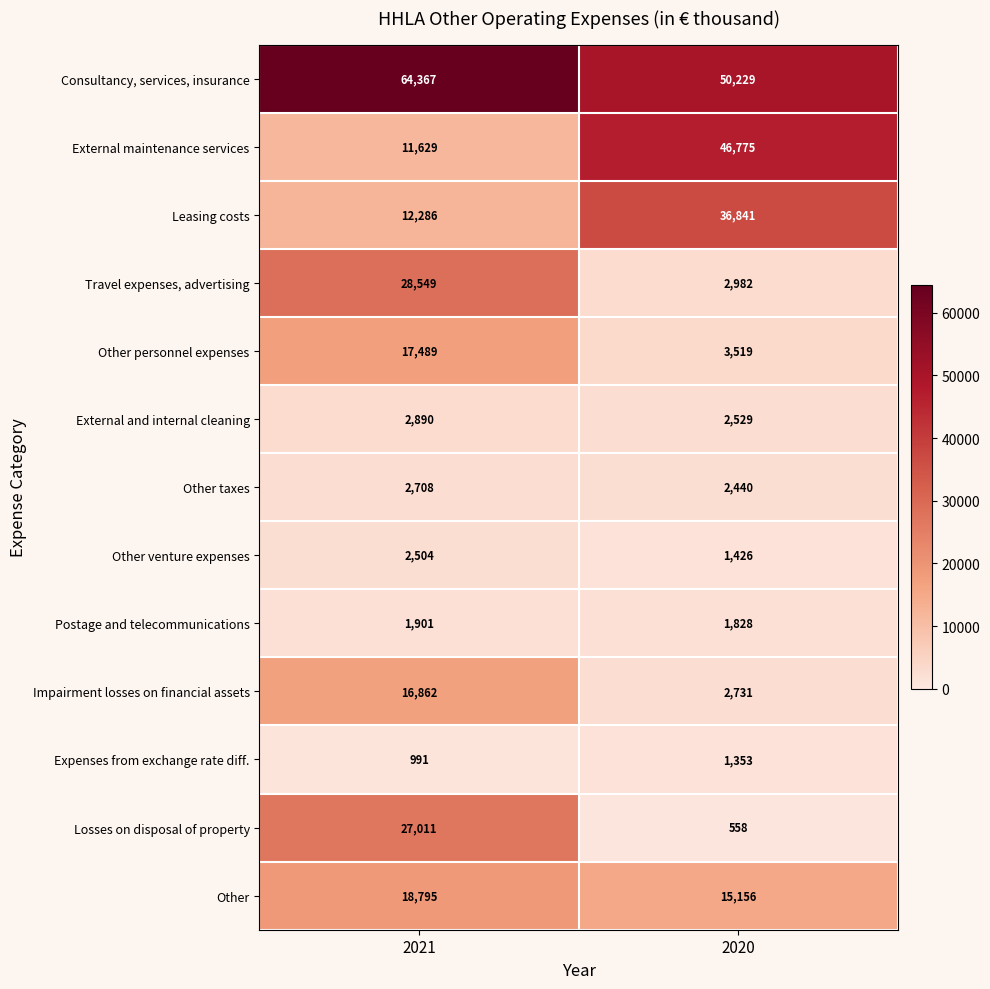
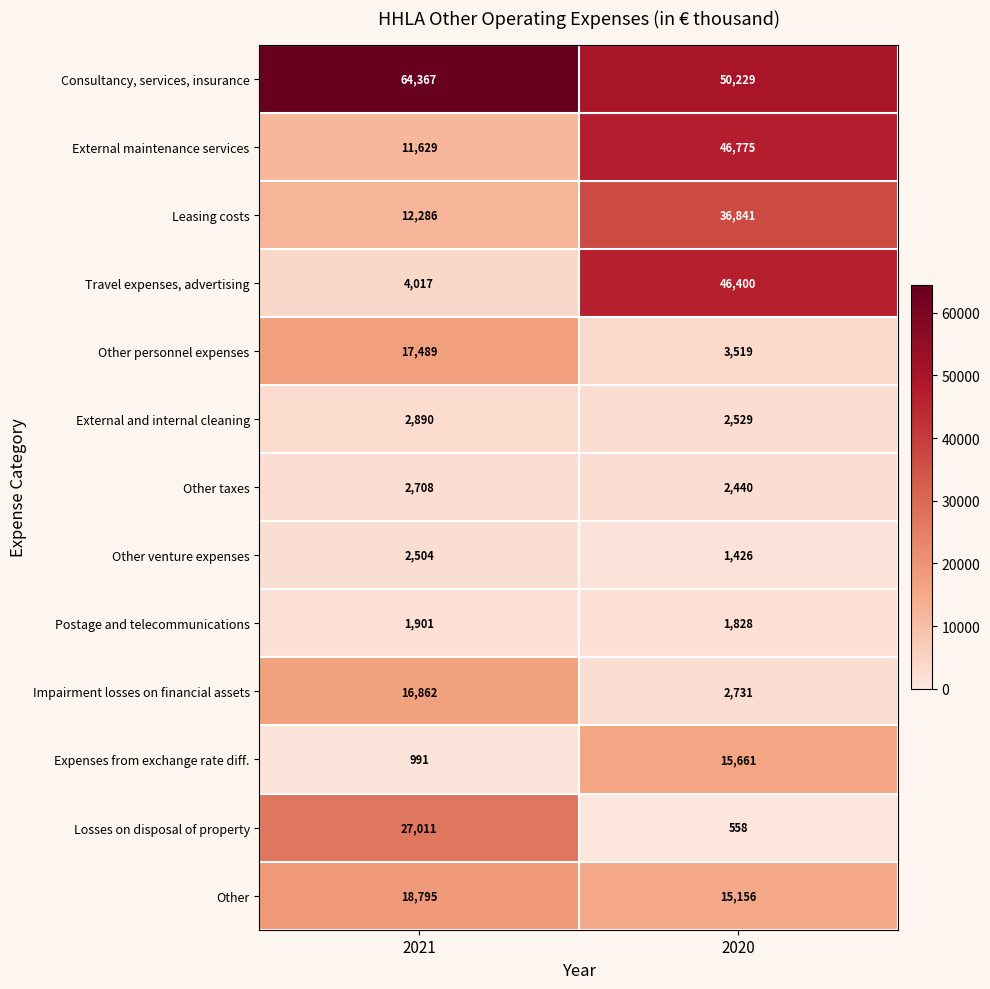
  {
    "Consultancy, services, insurance": {
      "2021": "64,367",
      "2020": "50,229"
    },
    "External maintenance services": {
      "2021": "11,629",
      "2020": "46,775"
    },
    "Leasing costs": {
      "2021": "12,286",
      "2020": "36,841"
    },
    "Travel expenses, advertising": {
-     "2021": "28,549",
-     "2020": "2,982"
+     "2021": "4,017",
+     "2020": "46,400"
    },
    "Other personnel expenses": {
      "2021": "17,489",
      "2020": "3,519"
    },
    "External and internal cleaning": {
      "2021": "2,890",
      "2020": "2,529"
    },
    "Other taxes": {
      "2021": "2,708",
      "2020": "2,440"
    },
    "Other venture expenses": {
      "2021": "2,504",
      "2020": "1,426"
    },
    "Postage and telecommunications": {
      "2021": "1,901",
      "2020": "1,828"
    },
    "Impairment losses on financial assets": {
      "2021": "16,862",
      "2020": "2,731"
    },
    "Expenses from exchange rate diff.": {
      "2021": "991",
-     "2020": "1,353"
+     "2020": "15,661"
    },
    "Losses on disposal of property": {
      "2021": "27,011",
      "2020": "558"
    },
    "Other": {
      "2021": "18,795",
      "2020": "15,156"
    }
  }
